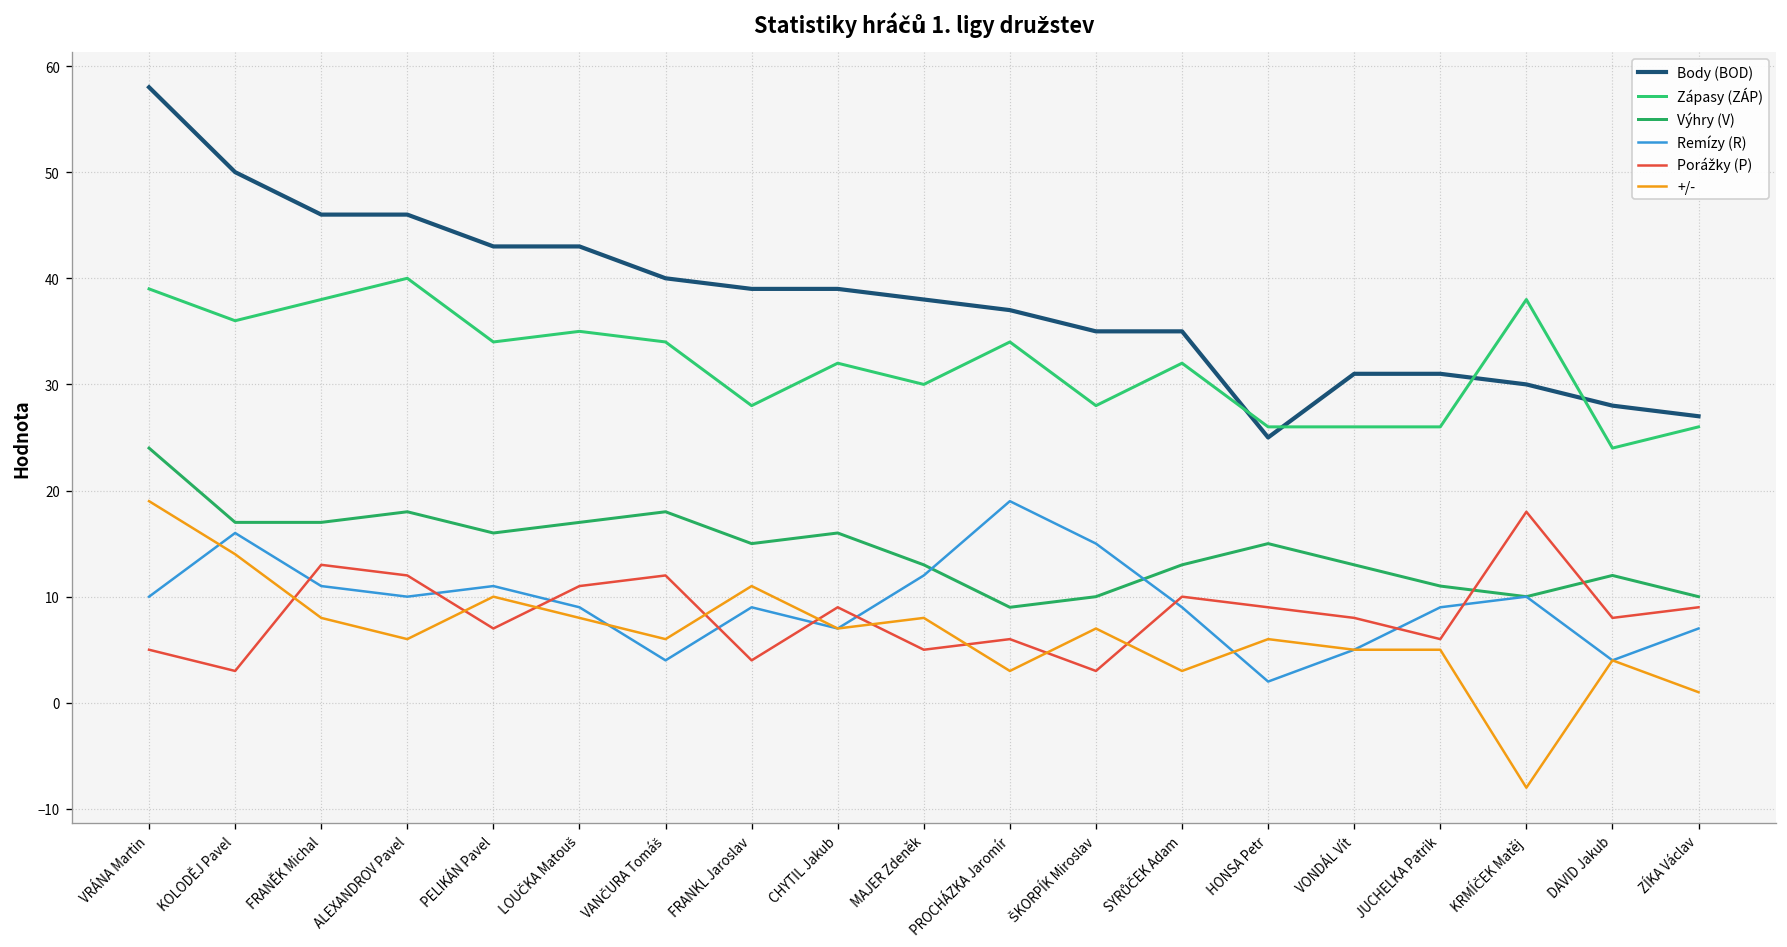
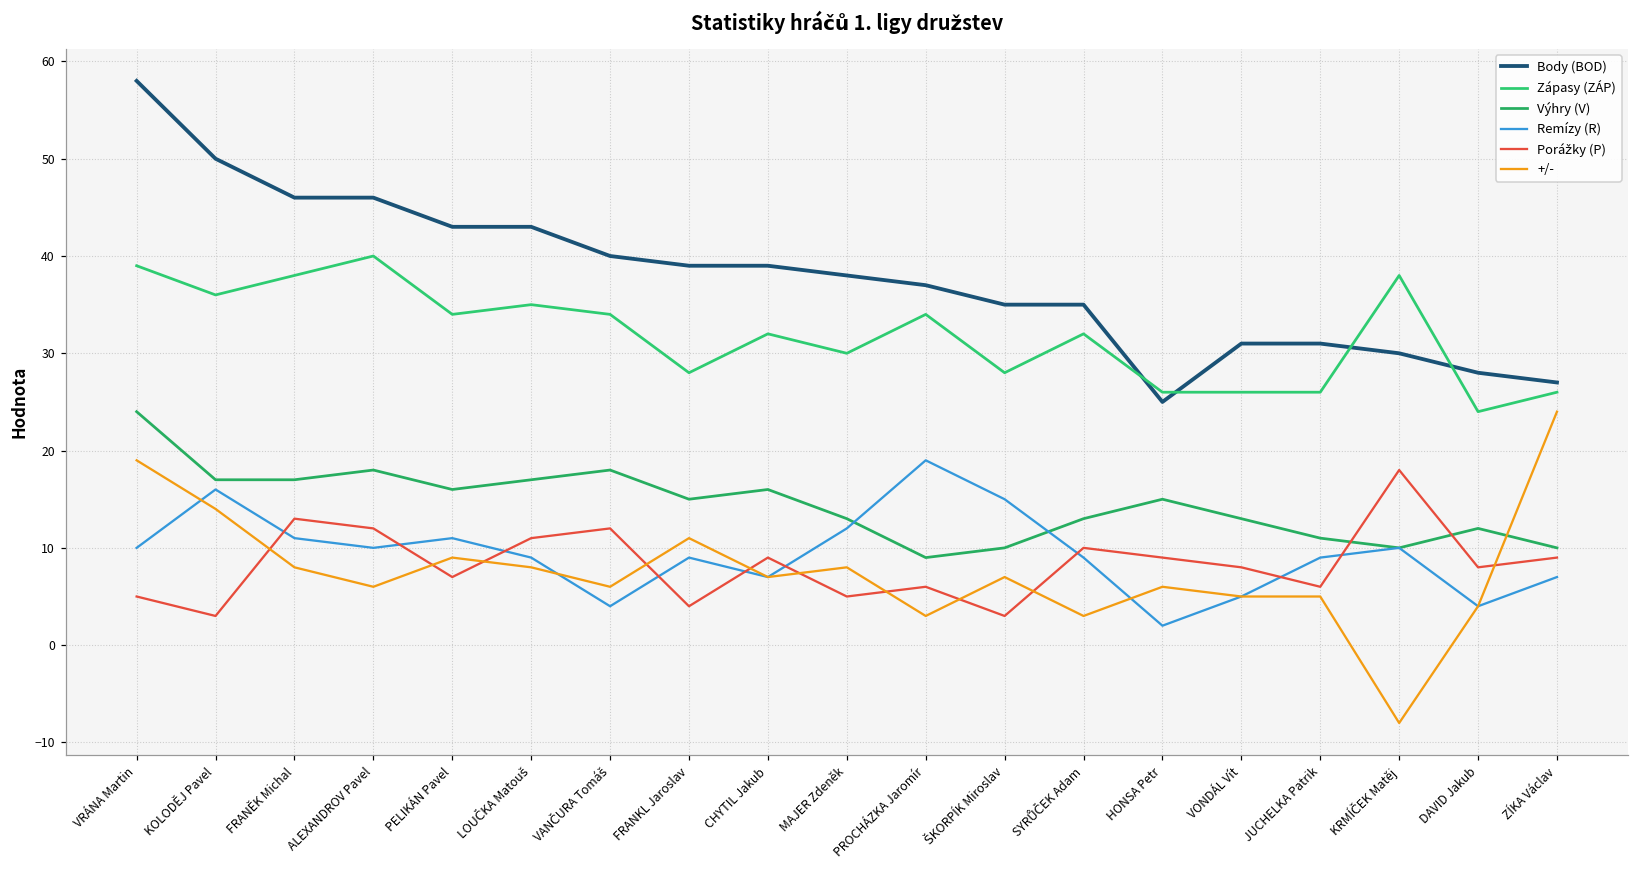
  {
    "Body (BOD)": {
      "VRÁNA Martin": 58,
      "KOLODĚJ Pavel": 50,
      "FRANĚK Michal": 46,
      "ALEXANDROV Pavel": 46,
      "PELIKÁN Pavel": 43,
      "LOUČKA Matouš": 43,
      "VANČURA Tomáš": 40,
      "FRANKL Jaroslav": 39,
      "CHYTIL Jakub": 39,
      "MAJER Zdeněk": 38,
      "PROCHÁZKA Jaromír": 37,
      "ŠKORPÍK Miroslav": 35,
      "SYRŮČEK Adam": 35,
      "HONSA Petr": 25,
      "VONDÁL Vít": 31,
      "JUCHELKA Patrik": 31,
      "KRMÍČEK Matěj": 30,
      "DAVID Jakub": 28,
      "ZÍKA Václav": 27
    },
    "Remízy (R)": {
      "VRÁNA Martin": 10,
      "KOLODĚJ Pavel": 16,
      "FRANĚK Michal": 11,
      "ALEXANDROV Pavel": 10,
      "PELIKÁN Pavel": 11,
      "LOUČKA Matouš": 9,
      "VANČURA Tomáš": 4,
      "FRANKL Jaroslav": 9,
      "MAJER Zdeněk": 12,
      "PROCHÁZKA Jaromír": 19,
      "ŠKORPÍK Miroslav": 15,
      "SYRŮČEK Adam": 9,
      "HONSA Petr": 2,
      "JUCHELKA Patrik": 9,
      "ZÍKA Václav": 7
    },
    "Porážky (P)": {
      "VRÁNA Martin": 5,
      "KOLODĚJ Pavel": 3,
      "FRANĚK Michal": 13,
      "ALEXANDROV Pavel": 12,
      "PELIKÁN Pavel": 7,
      "LOUČKA Matouš": 11,
      "VANČURA Tomáš": 12,
      "FRANKL Jaroslav": 4,
      "CHYTIL Jakub": 9,
      "MAJER Zdeněk": 5,
      "PROCHÁZKA Jaromír": 6,
      "ŠKORPÍK Miroslav": 3,
      "SYRŮČEK Adam": 10,
      "HONSA Petr": 9,
      "VONDÁL Vít": 8,
      "JUCHELKA Patrik": 6,
      "KRMÍČEK Matěj": 18,
      "DAVID Jakub": 8,
      "ZÍKA Václav": 9
    },
    "+/-": {
      "VRÁNA Martin": 19,
      "KOLODĚJ Pavel": 14,
      "FRANĚK Michal": 8,
      "ALEXANDROV Pavel": 6,
-     "PELIKÁN Pavel": 10,
+     "PELIKÁN Pavel": 9,
      "LOUČKA Matouš": 8,
      "VANČURA Tomáš": 6,
      "FRANKL Jaroslav": 11,
      "MAJER Zdeněk": 8,
      "PROCHÁZKA Jaromír": 3,
      "ŠKORPÍK Miroslav": 7,
      "SYRŮČEK Adam": 3,
      "HONSA Petr": 6,
      "JUCHELKA Patrik": 5,
      "KRMÍČEK Matěj": -8,
-     "ZÍKA Václav": 1
+     "ZÍKA Václav": 24
    }
  }
